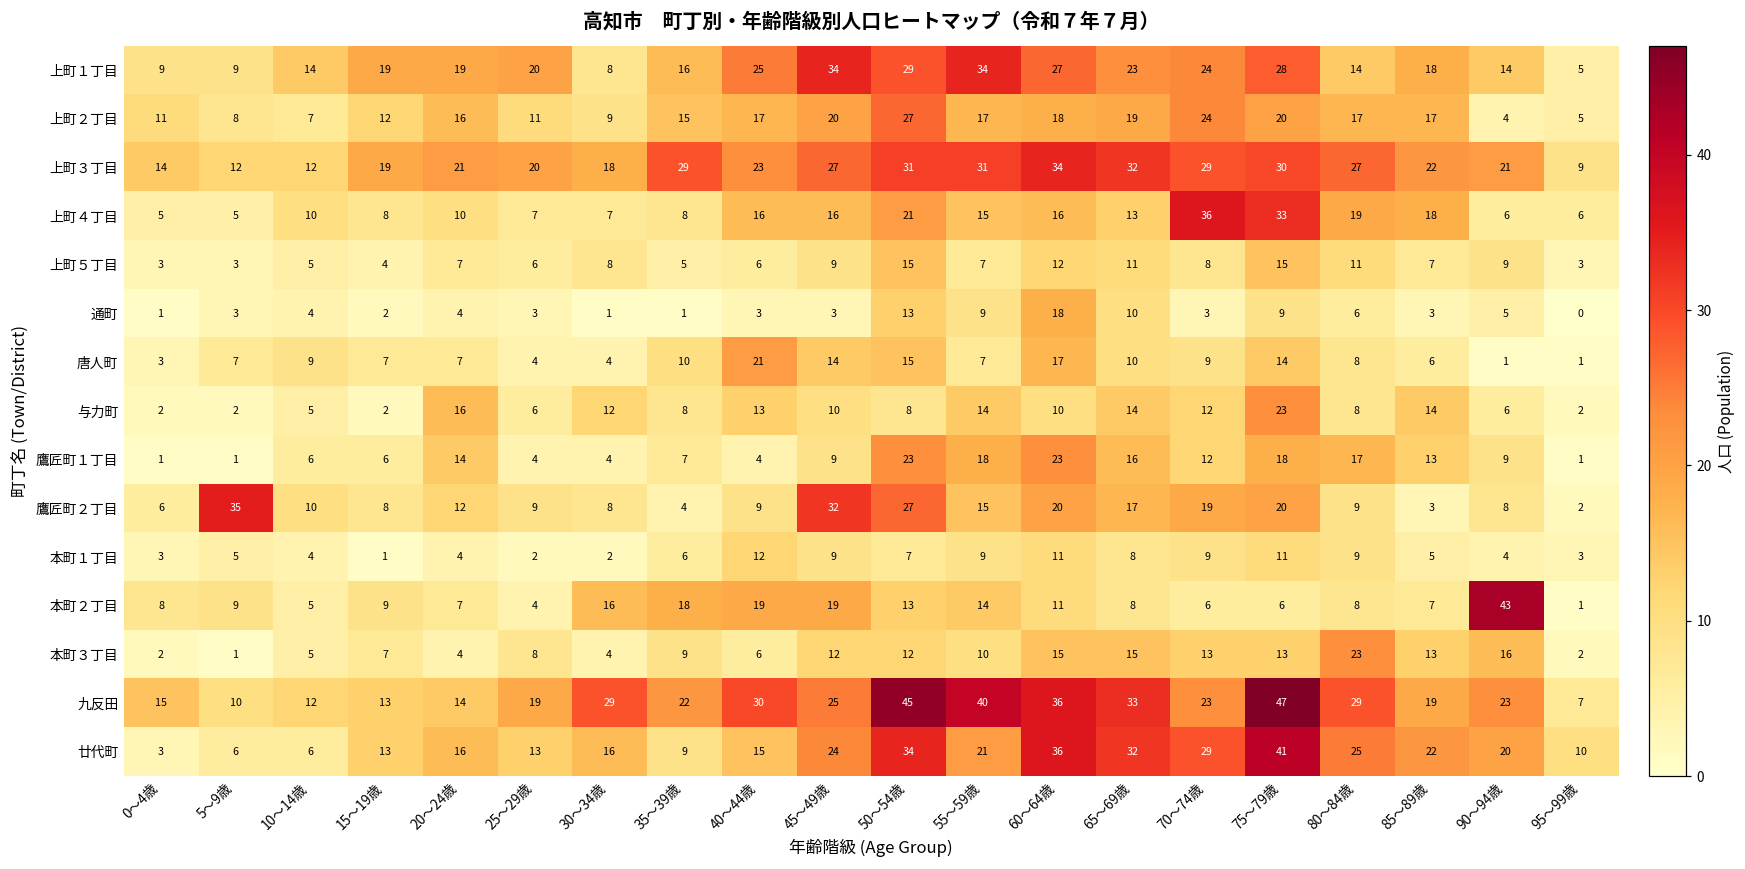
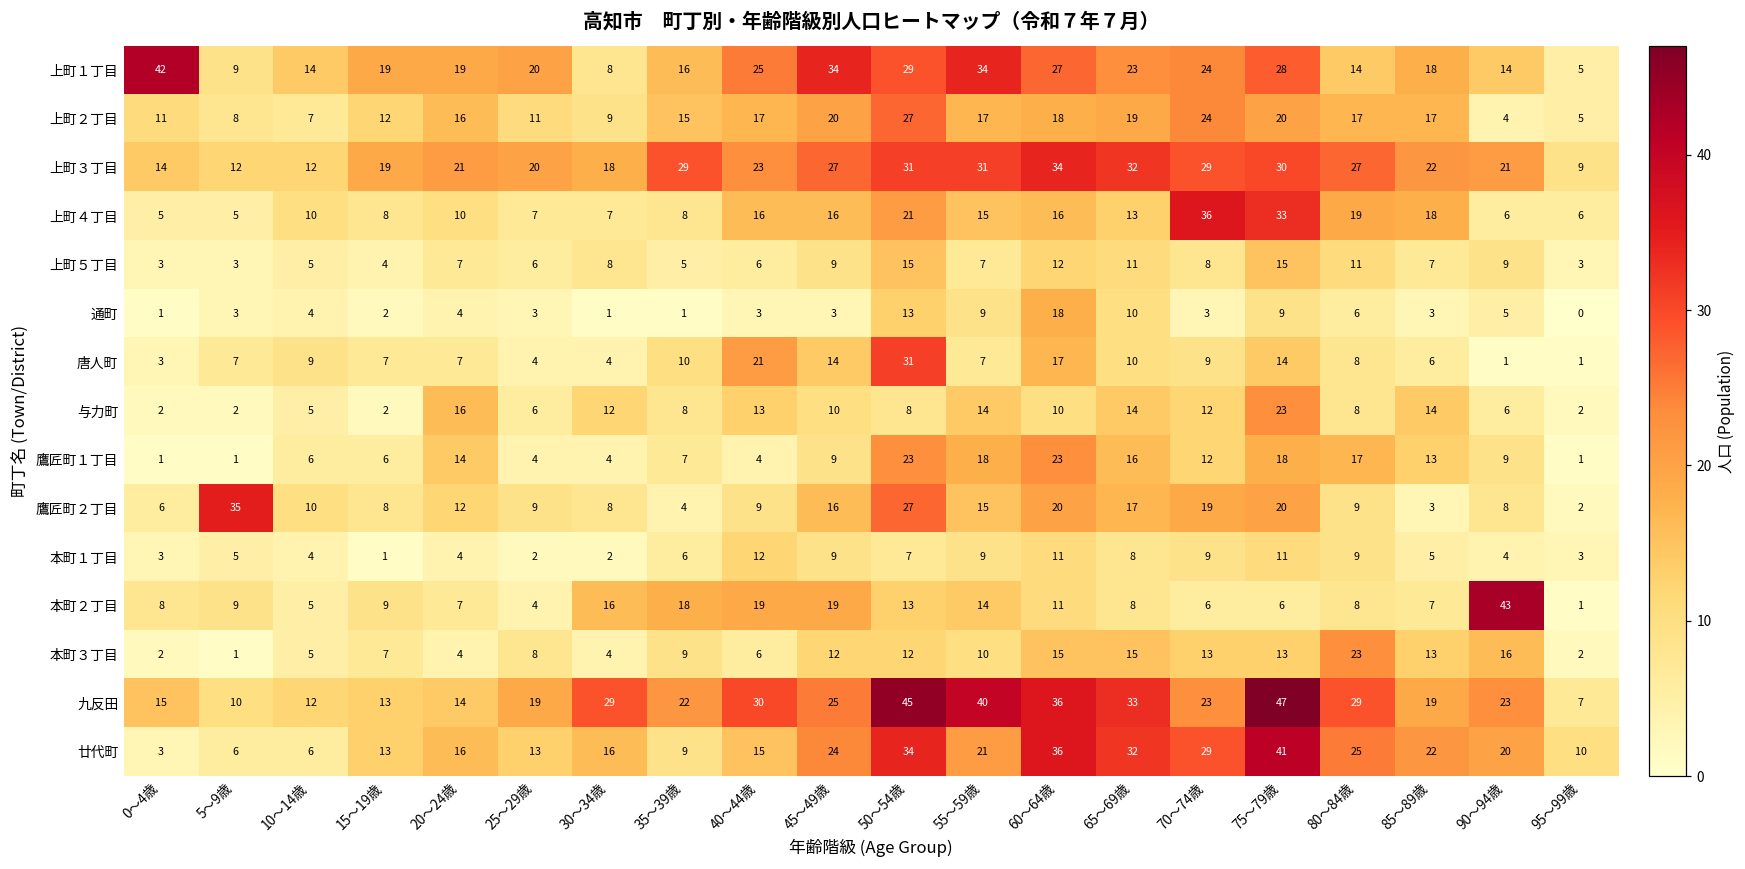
  {
    "上町１丁目": {
-     "0～4歳": 9,
+     "0～4歳": 42,
      "5～9歳": 9,
      "10～14歳": 14,
      "15～19歳": 19,
      "20～24歳": 19,
      "25～29歳": 20,
      "30～34歳": 8,
      "35～39歳": 16,
      "40～44歳": 25,
      "45～49歳": 34,
      "50～54歳": 29,
      "55～59歳": 34,
      "60～64歳": 27,
      "65～69歳": 23,
      "70～74歳": 24,
      "75～79歳": 28,
      "80～84歳": 14,
      "85～89歳": 18,
      "90～94歳": 14,
      "95～99歳": 5
    },
    "唐人町": {
      "0～4歳": 3,
      "5～9歳": 7,
      "10～14歳": 9,
      "15～19歳": 7,
      "20～24歳": 7,
      "25～29歳": 4,
      "30～34歳": 4,
      "35～39歳": 10,
      "40～44歳": 21,
      "45～49歳": 14,
-     "50～54歳": 15,
+     "50～54歳": 31,
      "55～59歳": 7,
      "60～64歳": 17,
      "65～69歳": 10,
      "70～74歳": 9,
      "75～79歳": 14,
      "80～84歳": 8,
      "85～89歳": 6,
      "90～94歳": 1,
      "95～99歳": 1
    },
    "鷹匠町２丁目": {
      "0～4歳": 6,
      "5～9歳": 35,
      "10～14歳": 10,
      "15～19歳": 8,
      "20～24歳": 12,
      "25～29歳": 9,
      "30～34歳": 8,
      "35～39歳": 4,
      "40～44歳": 9,
-     "45～49歳": 32,
+     "45～49歳": 16,
      "50～54歳": 27,
      "55～59歳": 15,
      "60～64歳": 20,
      "65～69歳": 17,
      "70～74歳": 19,
      "75～79歳": 20,
      "80～84歳": 9,
      "85～89歳": 3,
      "90～94歳": 8,
      "95～99歳": 2
    }
  }
